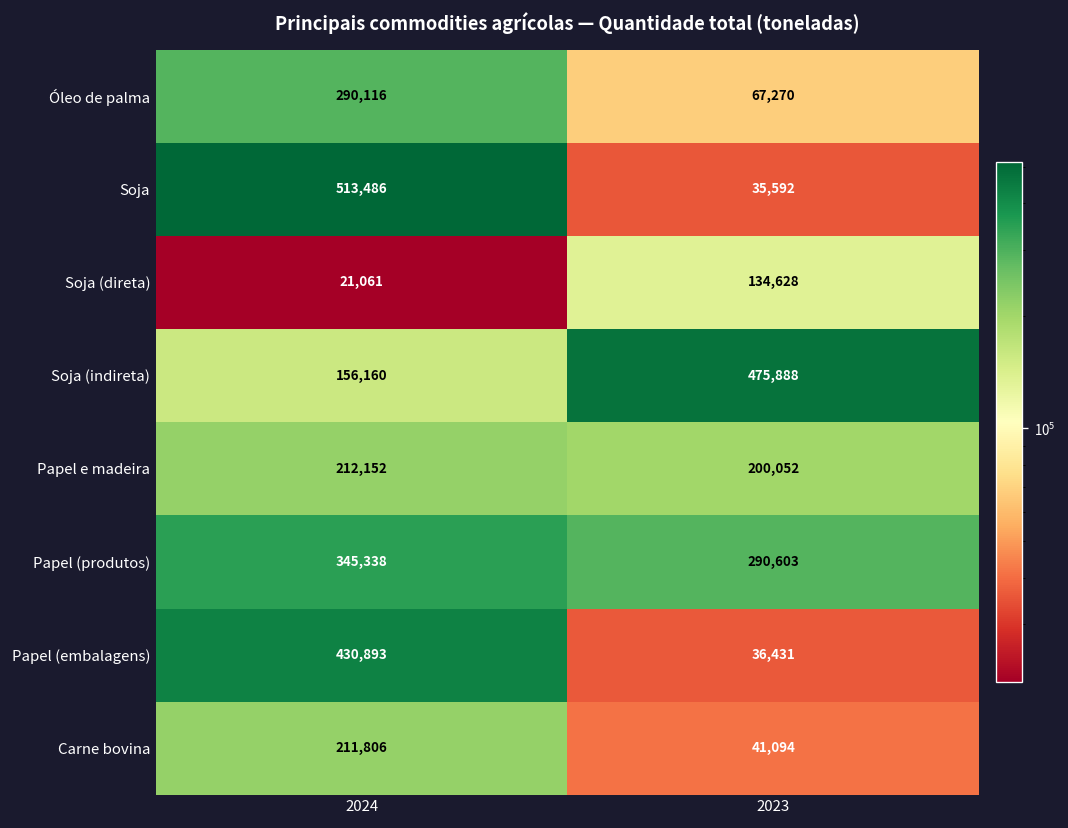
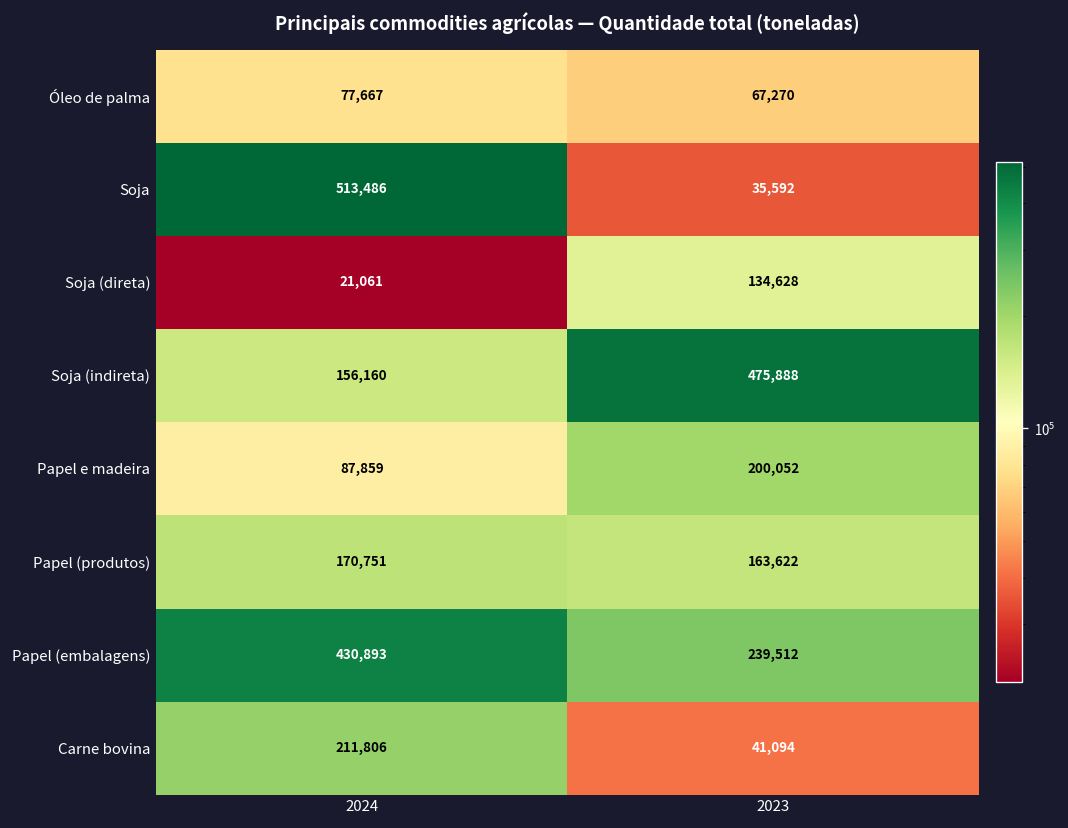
  {
    "Óleo de palma": {
-     "2024": "290,116",
+     "2024": "77,667",
      "2023": "67,270"
    },
    "Soja": {
      "2024": "513,486",
      "2023": "35,592"
    },
    "Soja (direta)": {
      "2024": "21,061",
      "2023": "134,628"
    },
    "Soja (indireta)": {
      "2024": "156,160",
      "2023": "475,888"
    },
    "Papel e madeira": {
-     "2024": "212,152",
+     "2024": "87,859",
      "2023": "200,052"
    },
    "Papel (produtos)": {
-     "2024": "345,338",
-     "2023": "290,603"
+     "2024": "170,751",
+     "2023": "163,622"
    },
    "Papel (embalagens)": {
      "2024": "430,893",
-     "2023": "36,431"
+     "2023": "239,512"
    },
    "Carne bovina": {
      "2024": "211,806",
      "2023": "41,094"
    }
  }
